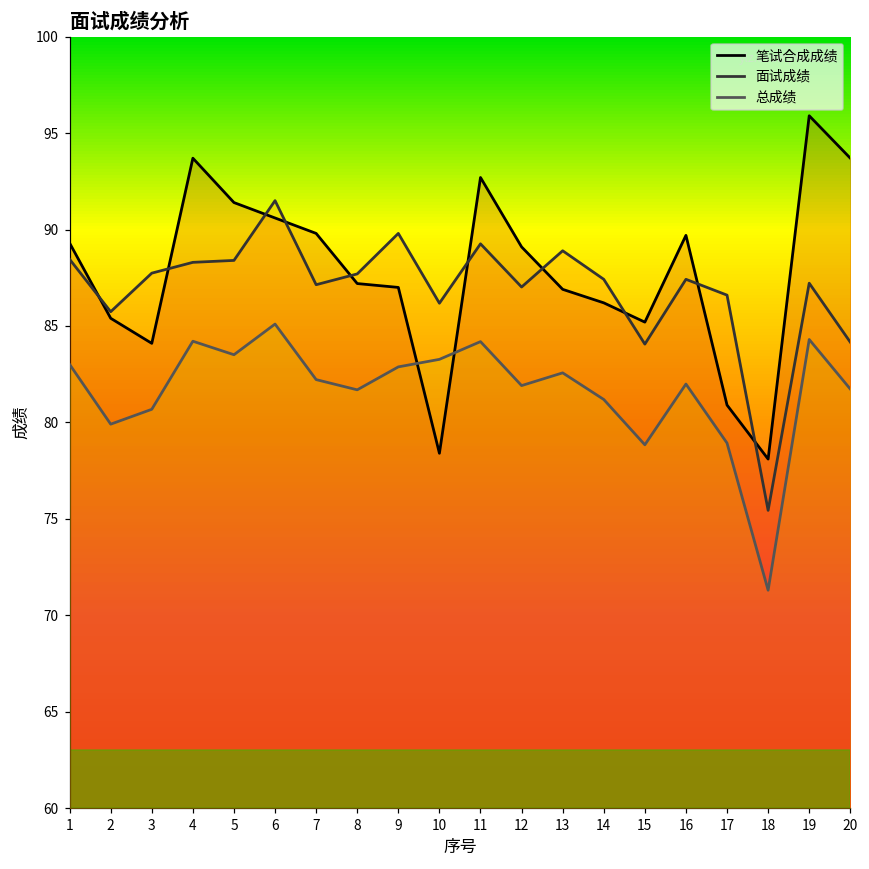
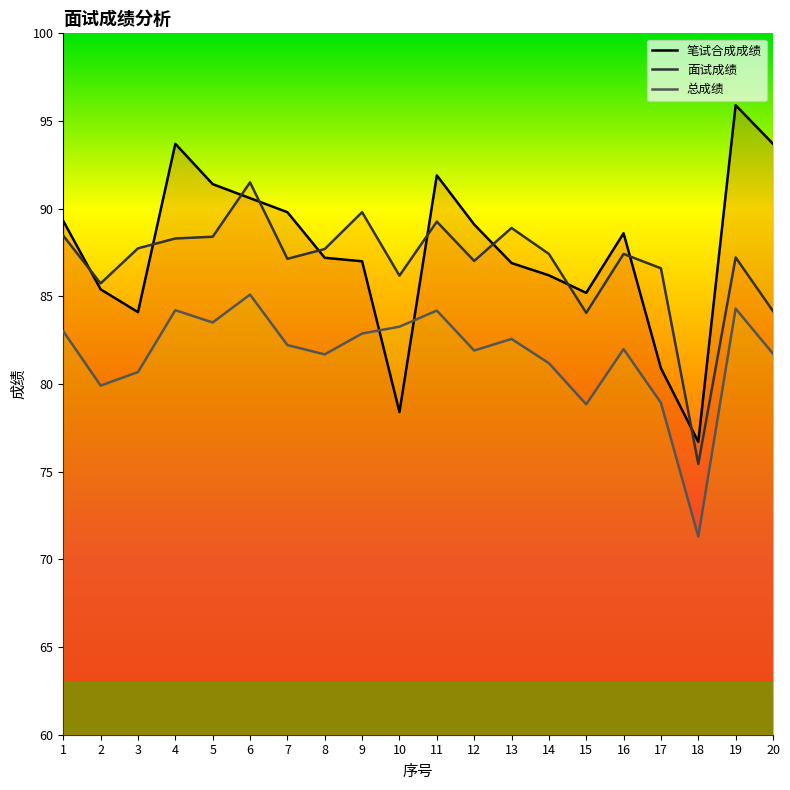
  {
    "笔试合成成绩": {
      "1": 89.3,
      "2": 85.4,
      "3": 84.1,
      "4": 93.7,
      "5": 91.4,
      "6": 90.6,
      "7": 89.8,
      "8": 87.2,
      "9": 87.0,
      "10": 78.4,
-     "11": 92.7,
+     "11": 91.9,
      "12": 89.1,
      "13": 86.9,
      "14": 86.2,
      "15": 85.2,
-     "16": 89.7,
+     "16": 88.6,
      "17": 80.9,
-     "18": 78.1,
+     "18": 76.7,
      "19": 95.9,
      "20": 93.7
    }
  }
